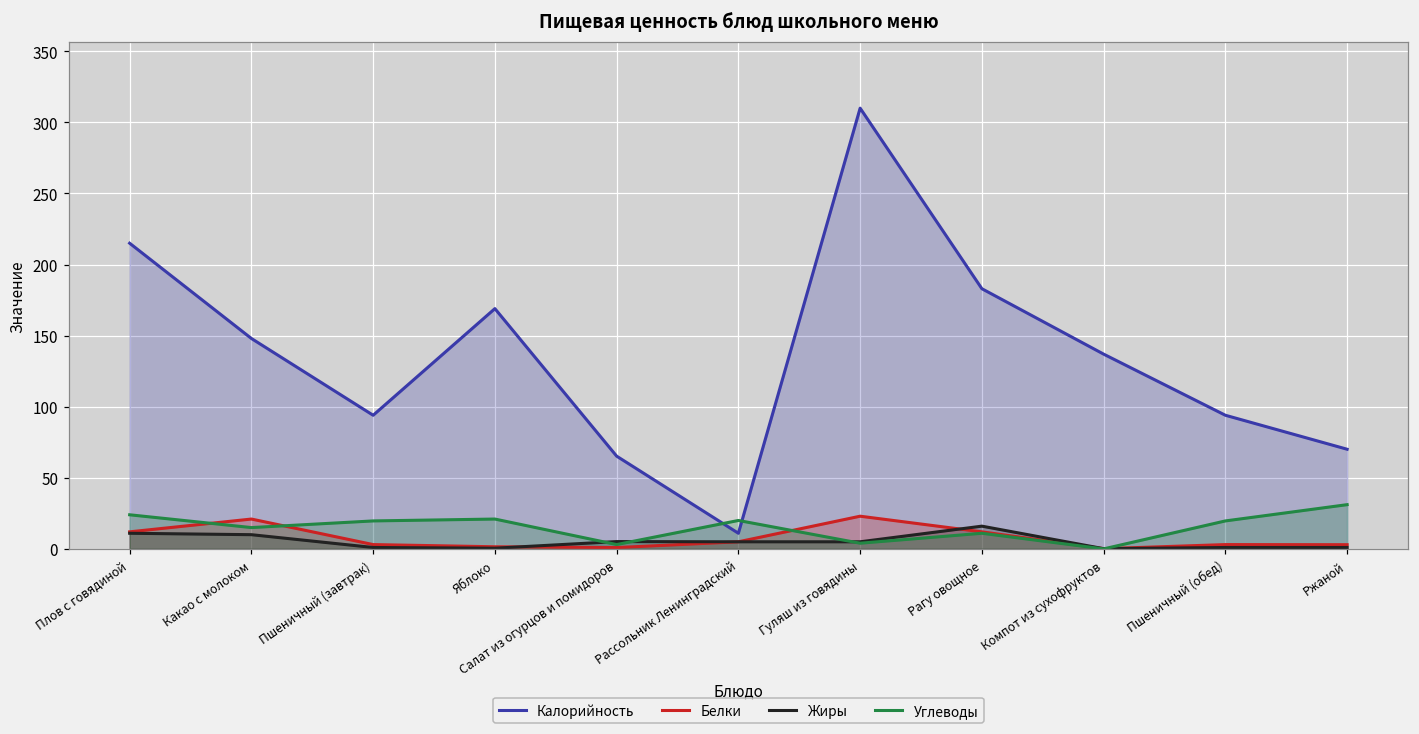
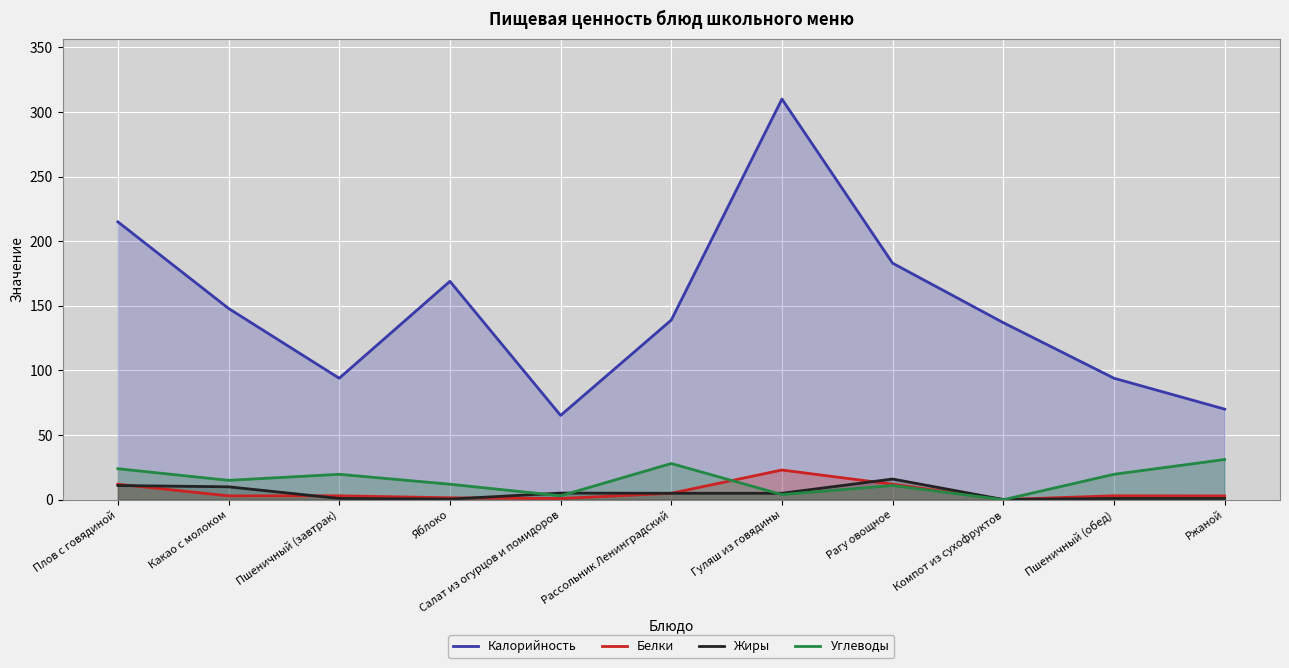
  {
    "Калорийность": {
      "Плов с говядиной": 215,
      "Какао с молоком": 148,
      "Пшеничный (завтрак)": 94,
      "Яблоко": 169,
      "Салат из огурцов и помидоров": 65,
-     "Рассольник Ленинградский": 11,
+     "Рассольник Ленинградский": 139,
      "Гуляш из говядины": 310,
      "Рагу овощное": 183,
      "Компот из сухофруктов": 137,
      "Пшеничный (обед)": 94,
      "Ржаной": 70
    },
    "Белки": {
-     "Какао с молоком": 21,
+     "Какао с молоком": 3,
      "Пшеничный (завтрак)": 3,
      "Салат из огурцов и помидоров": 1,
      "Гуляш из говядины": 23,
      "Пшеничный (обед)": 3
    },
    "Жиры": {
      "Какао с молоком": 10,
      "Пшеничный (завтрак)": 1,
      "Салат из огурцов и помидоров": 5,
      "Рагу овощное": 16,
      "Пшеничный (обед)": 1
    },
    "Углеводы": {
      "Плов с говядиной": 24,
      "Какао с молоком": 15,
      "Пшеничный (завтрак)": 20,
-     "Яблоко": 21,
+     "Яблоко": 12,
      "Салат из огурцов и помидоров": 3,
-     "Рассольник Ленинградский": 20,
+     "Рассольник Ленинградский": 28,
      "Пшеничный (обед)": 20,
      "Ржаной": 31
    }
  }
